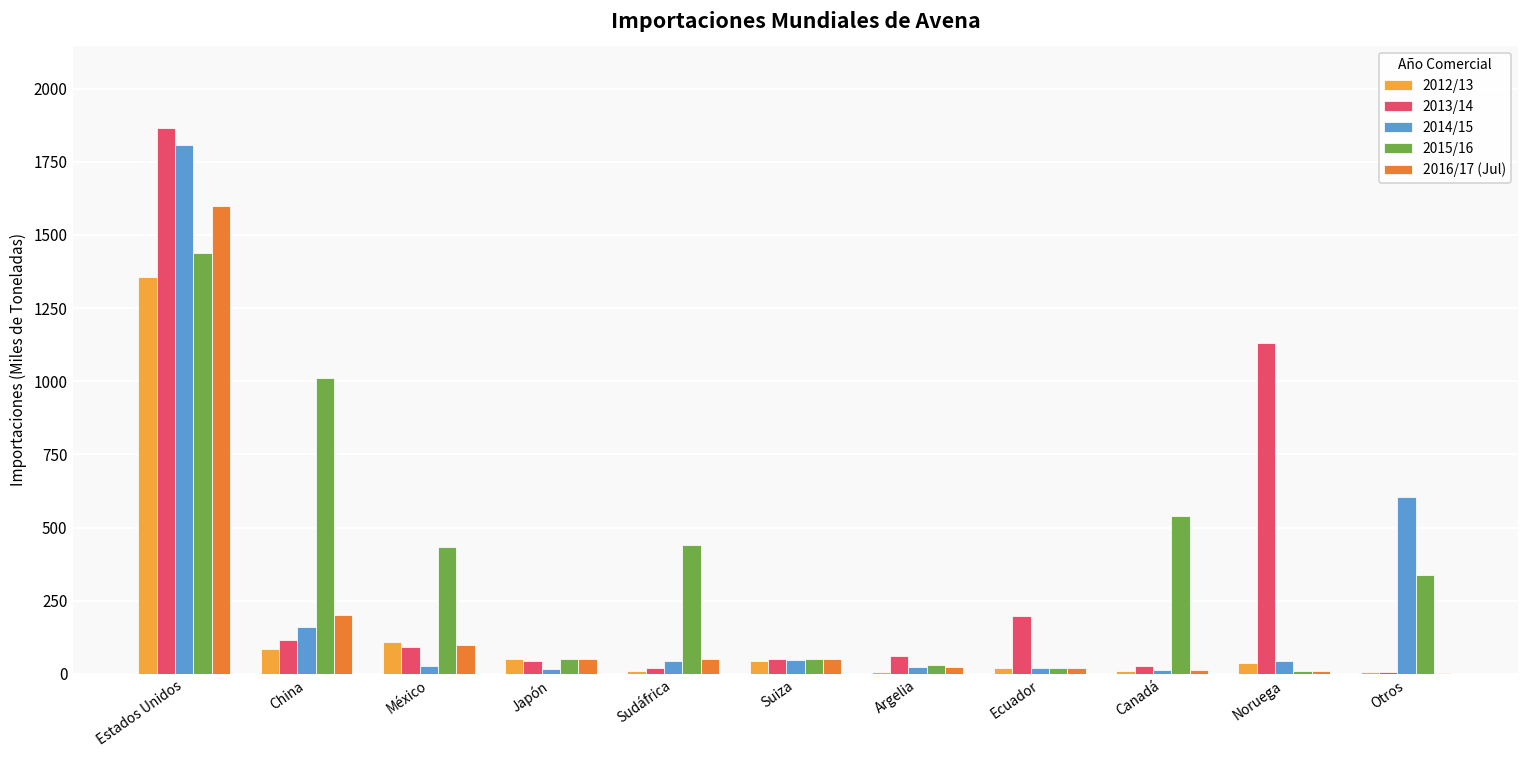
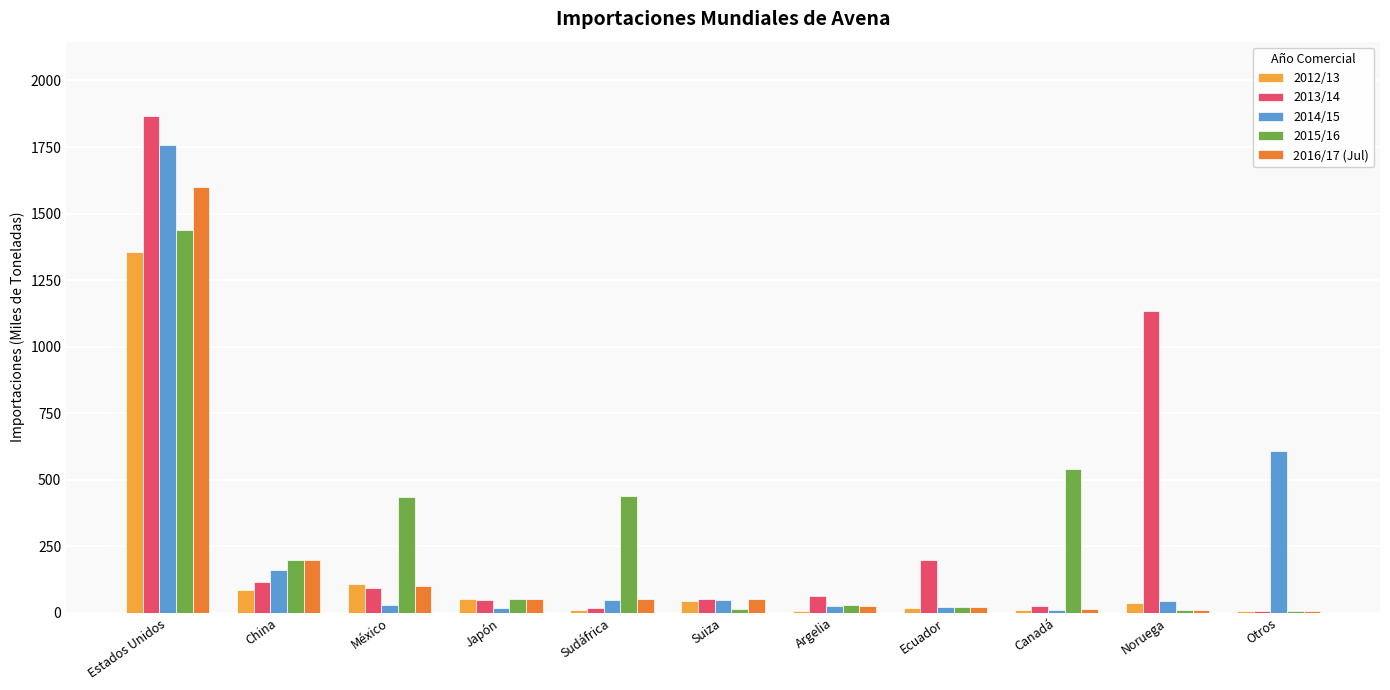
  {
    "2013/14": {
      "Estados Unidos": 1870,
      "China": 120,
      "México": 90,
      "Japón": 50,
      "Sudáfrica": 20,
      "Suiza": 50,
      "Argelia": 60,
      "Ecuador": 200,
      "Canadá": 30,
      "Noruega": 1130
    },
    "2014/15": {
-     "Estados Unidos": 1810,
+     "Estados Unidos": 1760,
      "China": 160,
      "México": 30,
      "Japón": 20,
      "Sudáfrica": 50,
      "Suiza": 50,
      "Argelia": 20,
      "Ecuador": 20,
      "Canadá": 10,
      "Noruega": 40,
      "Otros": 610
    },
    "2015/16": {
      "Estados Unidos": 1440,
-     "China": 1010,
+     "China": 200,
      "México": 430,
      "Japón": 50,
      "Sudáfrica": 440,
-     "Suiza": 50,
+     "Suiza": 20,
      "Argelia": 30,
      "Ecuador": 20,
      "Canadá": 540,
      "Noruega": 10,
-     "Otros": 340
+     "Otros": 10
    }
  }
